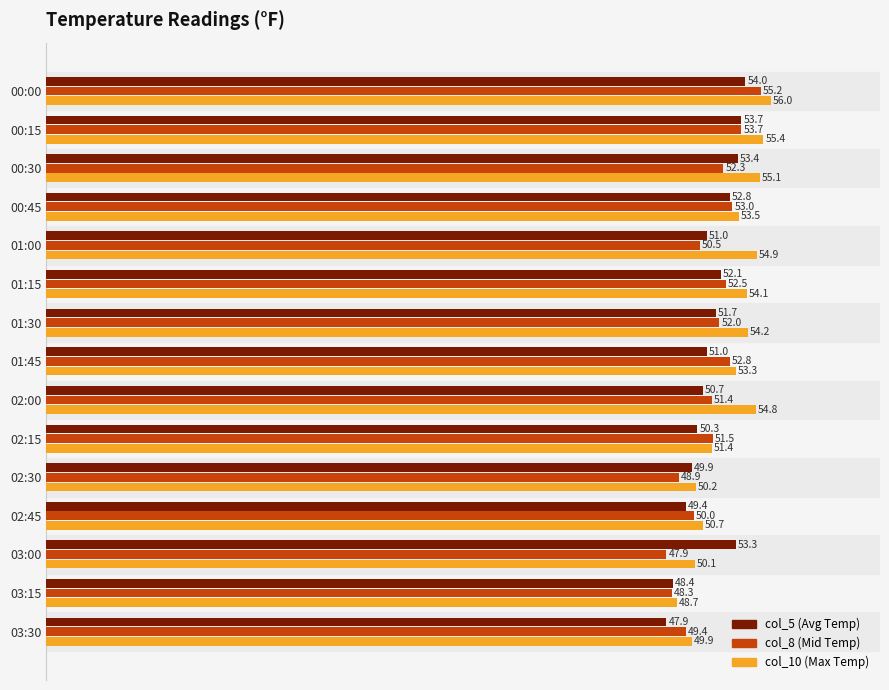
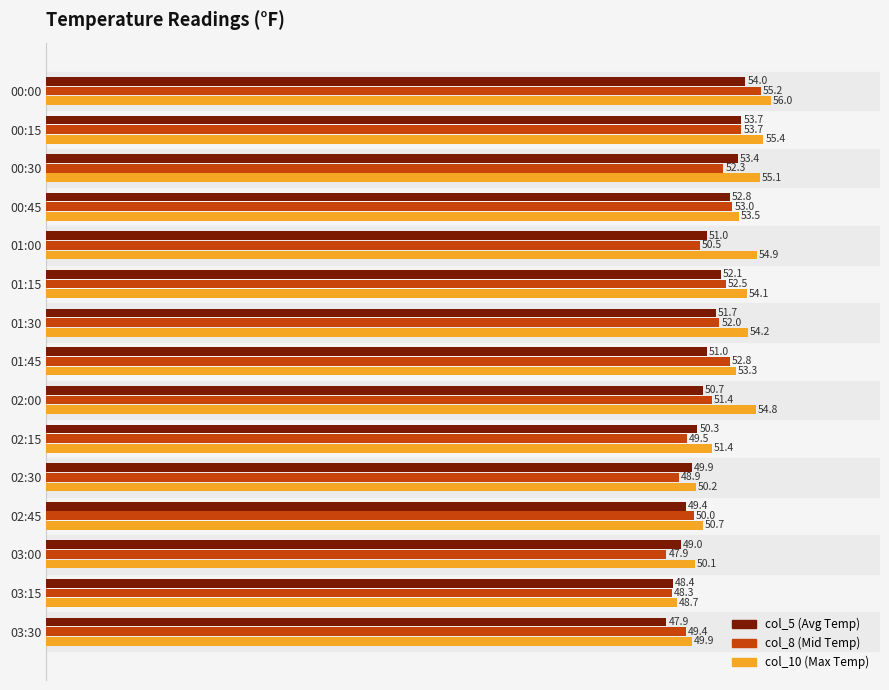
  {
    "col_5 (Avg Temp)": {
      "00:00": 54.0,
      "00:15": 53.7,
      "00:30": 53.4,
      "00:45": 52.8,
      "01:00": 51.0,
      "01:15": 52.1,
      "01:30": 51.7,
      "01:45": 51.0,
      "02:00": 50.7,
      "02:15": 50.3,
      "02:30": 49.9,
      "02:45": 49.4,
-     "03:00": 53.3,
+     "03:00": 49.0,
      "03:15": 48.4,
      "03:30": 47.9
    },
    "col_8 (Mid Temp)": {
      "00:00": 55.2,
      "00:15": 53.7,
      "00:30": 52.3,
      "00:45": 53.0,
      "01:00": 50.5,
      "01:15": 52.5,
      "01:30": 52.0,
      "01:45": 52.8,
      "02:00": 51.4,
-     "02:15": 51.5,
+     "02:15": 49.5,
      "02:30": 48.9,
      "02:45": 50.0,
      "03:00": 47.9,
      "03:15": 48.3,
      "03:30": 49.4
    },
    "col_10 (Max Temp)": {
      "00:00": 56.0,
      "00:15": 55.4,
      "00:30": 55.1,
      "00:45": 53.5,
      "01:00": 54.9,
      "01:15": 54.1,
      "01:30": 54.2,
      "01:45": 53.3,
      "02:00": 54.8,
      "02:15": 51.4,
      "02:30": 50.2,
      "02:45": 50.7,
      "03:00": 50.1,
      "03:15": 48.7,
      "03:30": 49.9
    }
  }
